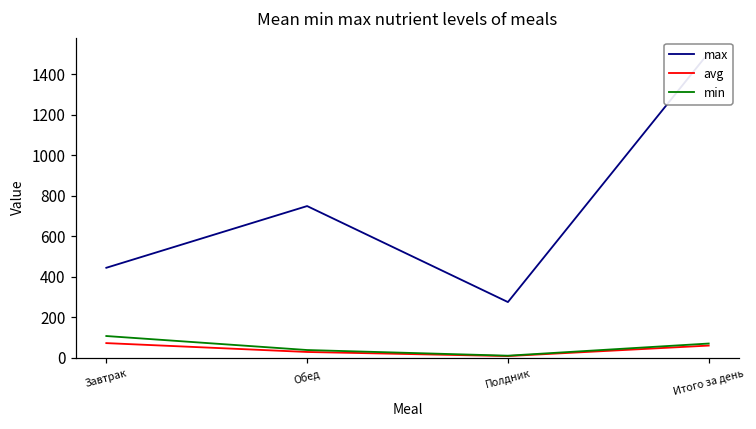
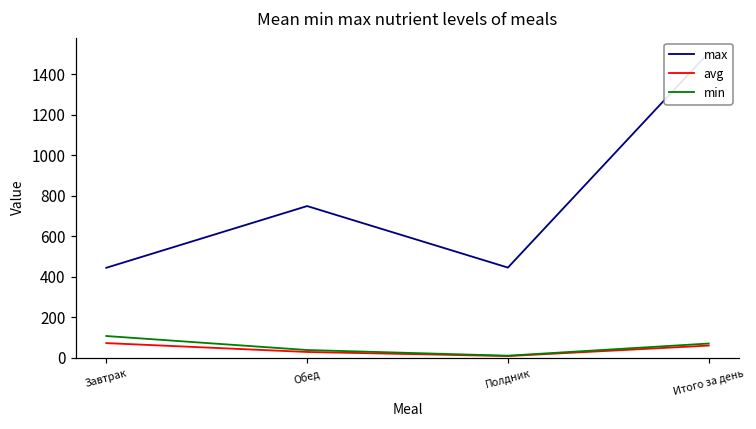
  {
    "max": {
      "Завтрак": 440,
      "Обед": 750,
-     "Полдник": 270
+     "Полдник": 440
    },
    "avg": {
      "Завтрак": 70
    },
    "min": {
      "Завтрак": 110
    }
  }
